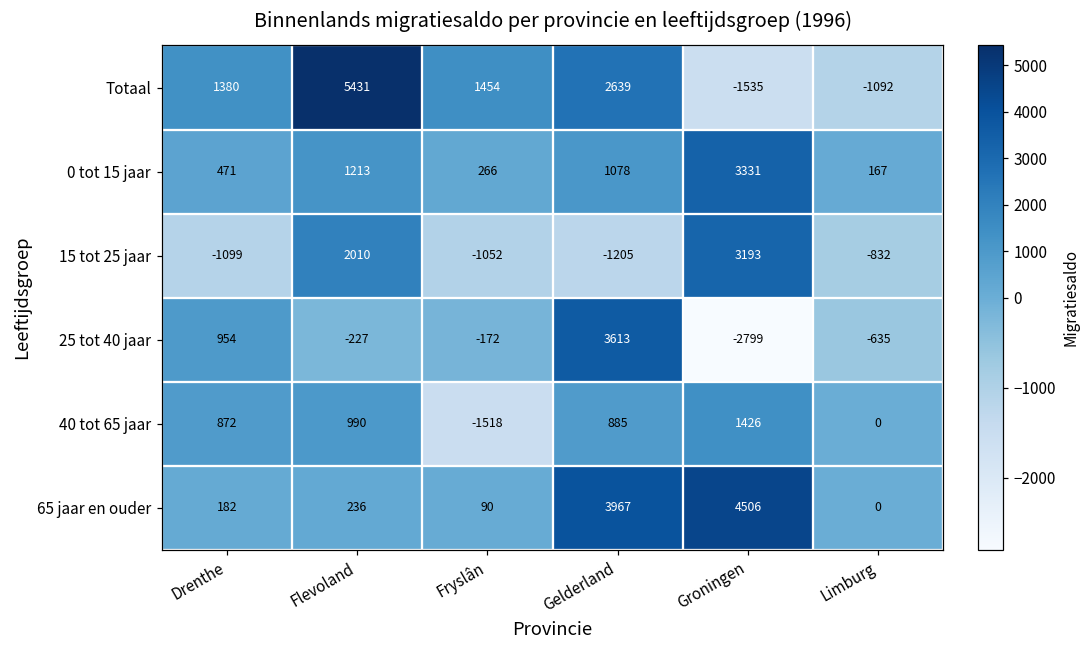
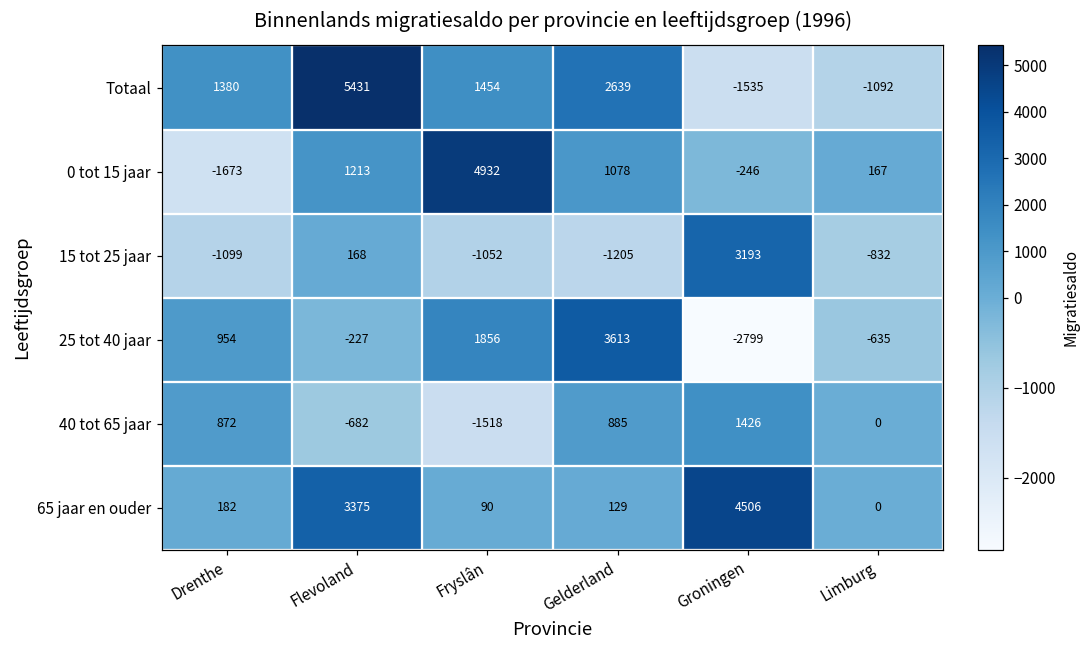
  {
    "Totaal": {
      "Drenthe": 1380,
      "Flevoland": 5431,
      "Fryslân": 1454,
      "Gelderland": 2639,
      "Groningen": -1535,
      "Limburg": -1092
    },
    "0 tot 15 jaar": {
-     "Drenthe": 471,
+     "Drenthe": -1673,
      "Flevoland": 1213,
-     "Fryslân": 266,
+     "Fryslân": 4932,
      "Gelderland": 1078,
-     "Groningen": 3331,
+     "Groningen": -246,
      "Limburg": 167
    },
    "15 tot 25 jaar": {
      "Drenthe": -1099,
-     "Flevoland": 2010,
+     "Flevoland": 168,
      "Fryslân": -1052,
      "Gelderland": -1205,
      "Groningen": 3193,
      "Limburg": -832
    },
    "25 tot 40 jaar": {
      "Drenthe": 954,
      "Flevoland": -227,
-     "Fryslân": -172,
+     "Fryslân": 1856,
      "Gelderland": 3613,
      "Groningen": -2799,
      "Limburg": -635
    },
    "40 tot 65 jaar": {
      "Drenthe": 872,
-     "Flevoland": 990,
+     "Flevoland": -682,
      "Fryslân": -1518,
      "Gelderland": 885,
      "Groningen": 1426,
      "Limburg": 0
    },
    "65 jaar en ouder": {
      "Drenthe": 182,
-     "Flevoland": 236,
+     "Flevoland": 3375,
      "Fryslân": 90,
-     "Gelderland": 3967,
+     "Gelderland": 129,
      "Groningen": 4506,
      "Limburg": 0
    }
  }
